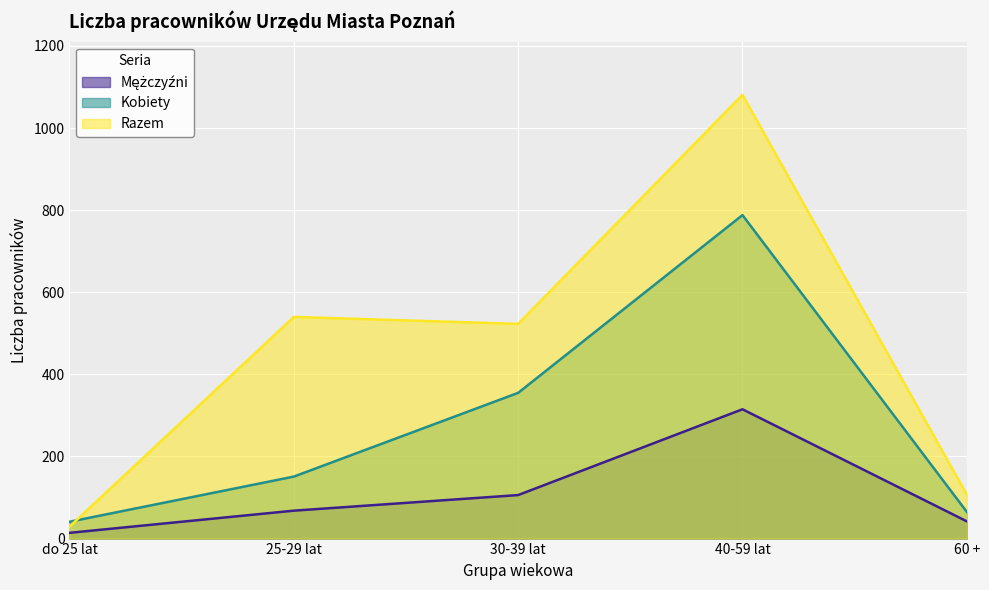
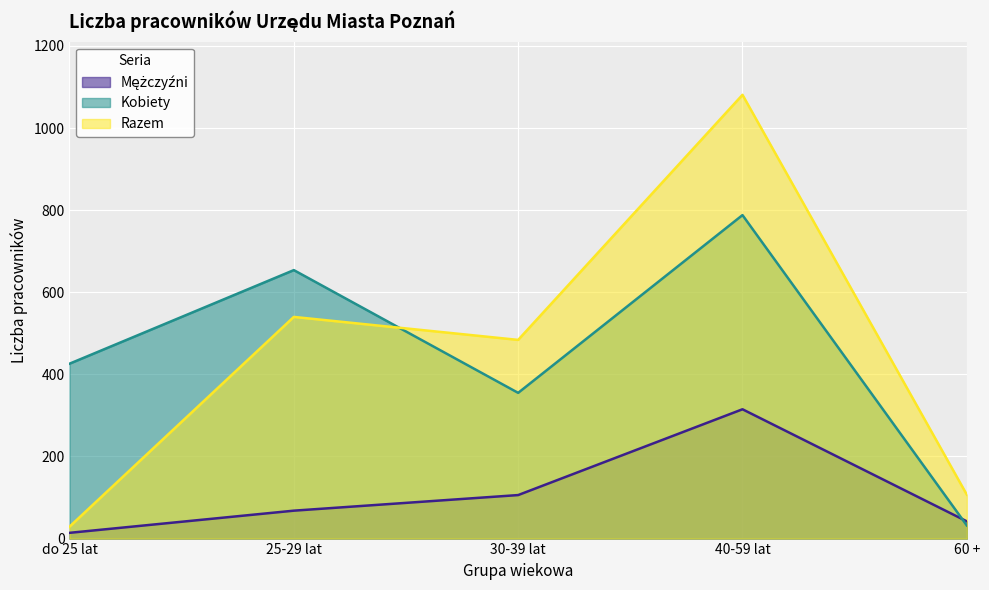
  {
    "Mężczyźni": {
      "do 25 lat": 10,
      "25-29 lat": 70,
      "30-39 lat": 110,
      "40-59 lat": 320,
      "60 +": 40
    },
    "Kobiety": {
-     "do 25 lat": 40,
-     "25-29 lat": 150,
+     "do 25 lat": 430,
+     "25-29 lat": 650,
      "30-39 lat": 360,
      "40-59 lat": 790,
-     "60 +": 70
+     "60 +": 30
    },
    "Razem": {
      "do 25 lat": 30,
      "25-29 lat": 540,
-     "30-39 lat": 520,
+     "30-39 lat": 480,
      "40-59 lat": 1080,
      "60 +": 110
    }
  }
